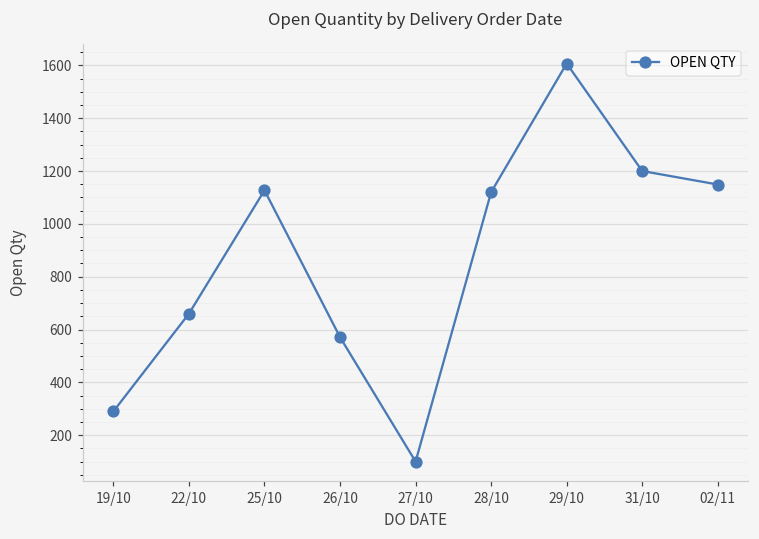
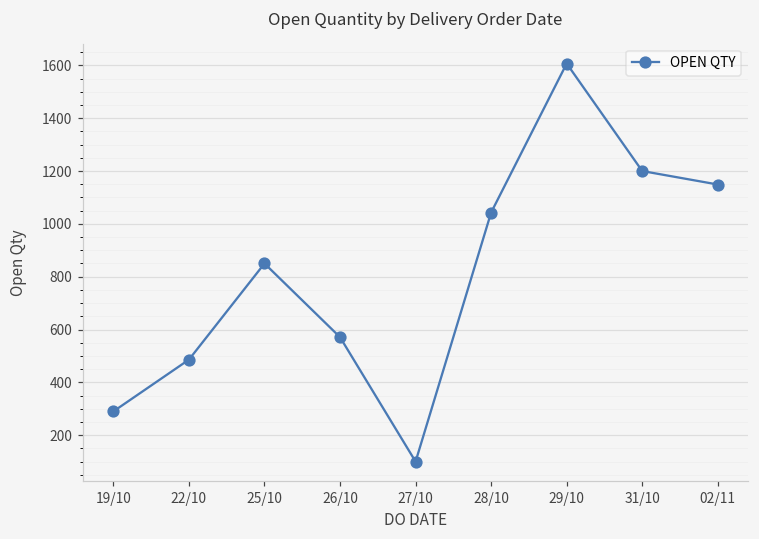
  {
    "19/10": 290,
-   "22/10": 660,
-   "25/10": 1130,
+   "22/10": 490,
+   "25/10": 850,
    "26/10": 570,
    "27/10": 100,
-   "28/10": 1120,
+   "28/10": 1040,
    "29/10": 1610,
    "31/10": 1200,
    "02/11": 1150
  }
